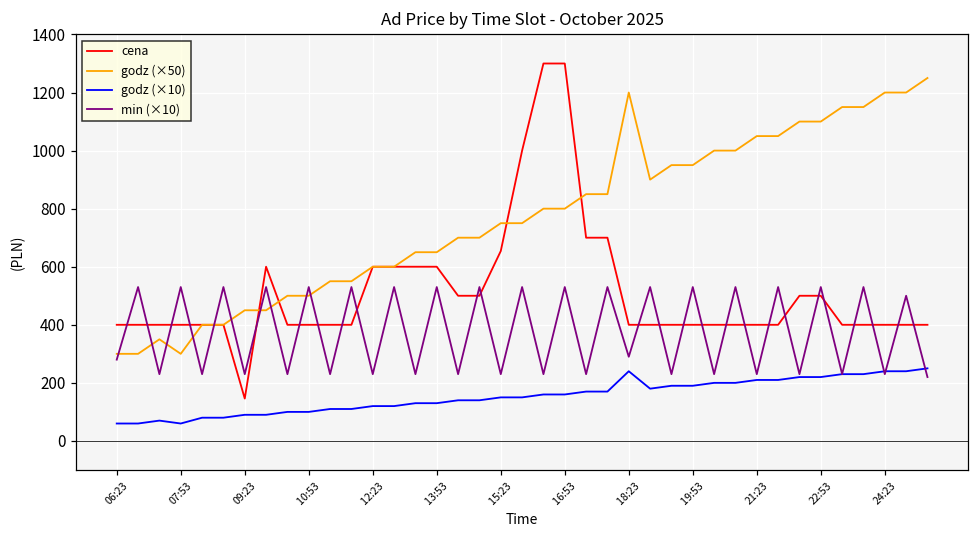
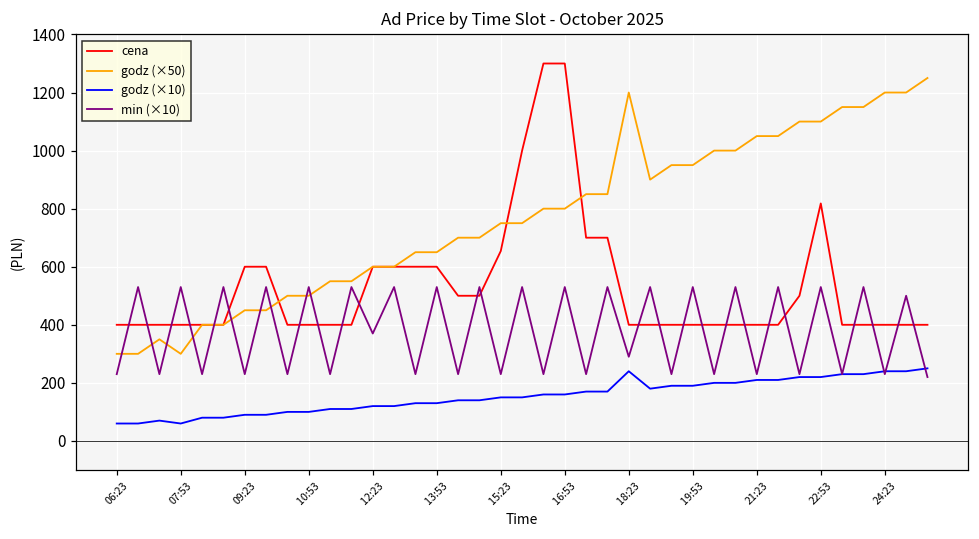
  {
    "cena": {
      "06:23": 400,
      "07:53": 400,
-     "09:23": 150,
+     "09:23": 600,
      "10:53": 400,
      "13:53": 600,
      "15:23": 650,
      "16:53": 1300,
      "18:23": 400,
      "19:53": 400,
      "21:23": 400,
-     "22:53": 500,
+     "22:53": 820,
      "24:23": 400
    },
    "godz (×50)": {
      "06:23": 300,
      "07:53": 300,
      "09:23": 450,
      "10:53": 500,
      "13:53": 650,
      "15:23": 750,
      "16:53": 800,
      "18:23": 1200,
      "19:53": 950,
      "21:23": 1050,
      "22:53": 1100,
      "24:23": 1200
    },
    "godz (×10)": {
      "06:23": 60,
      "07:53": 60,
      "09:23": 90,
      "10:53": 100,
      "12:23": 120,
      "13:53": 130,
      "15:23": 150,
      "16:53": 160,
      "18:23": 240,
      "19:53": 190,
      "21:23": 210,
      "22:53": 220,
      "24:23": 240
    },
    "min (×10)": {
-     "06:23": 280,
+     "06:23": 230,
      "07:53": 530,
      "09:23": 230,
      "10:53": 530,
-     "12:23": 230,
+     "12:23": 370,
      "13:53": 530,
      "15:23": 230,
      "16:53": 530,
      "18:23": 290,
      "19:53": 530,
      "21:23": 230,
      "22:53": 530,
      "24:23": 230
    }
  }
